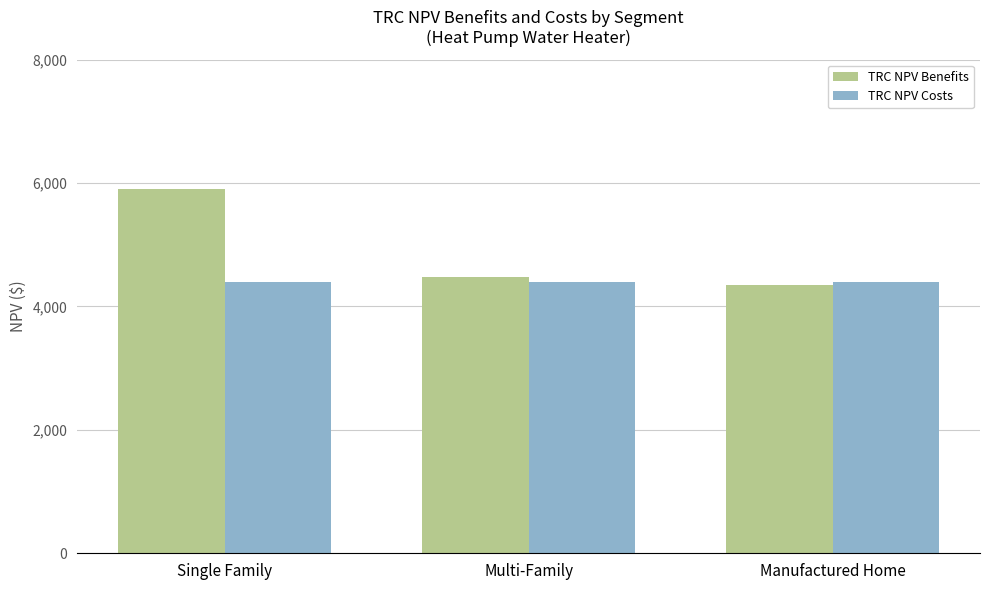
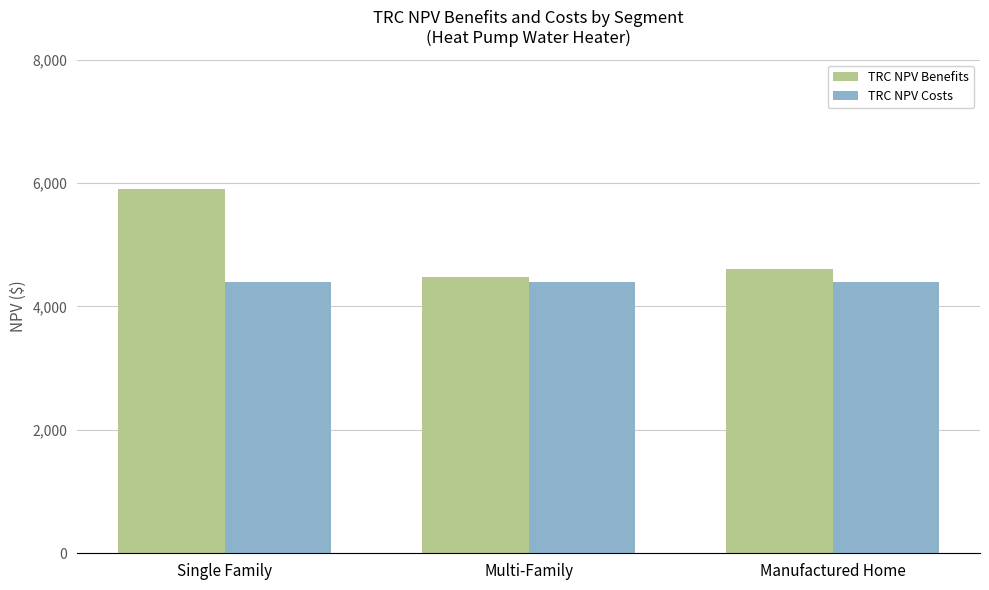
  {
    "TRC NPV Benefits": {
      "Single Family": "5,900",
      "Multi-Family": "4,500",
-     "Manufactured Home": "4,400"
+     "Manufactured Home": "4,600"
    },
    "TRC NPV Costs": {
      "Single Family": "4,400",
      "Multi-Family": "4,400",
      "Manufactured Home": "4,400"
    }
  }
